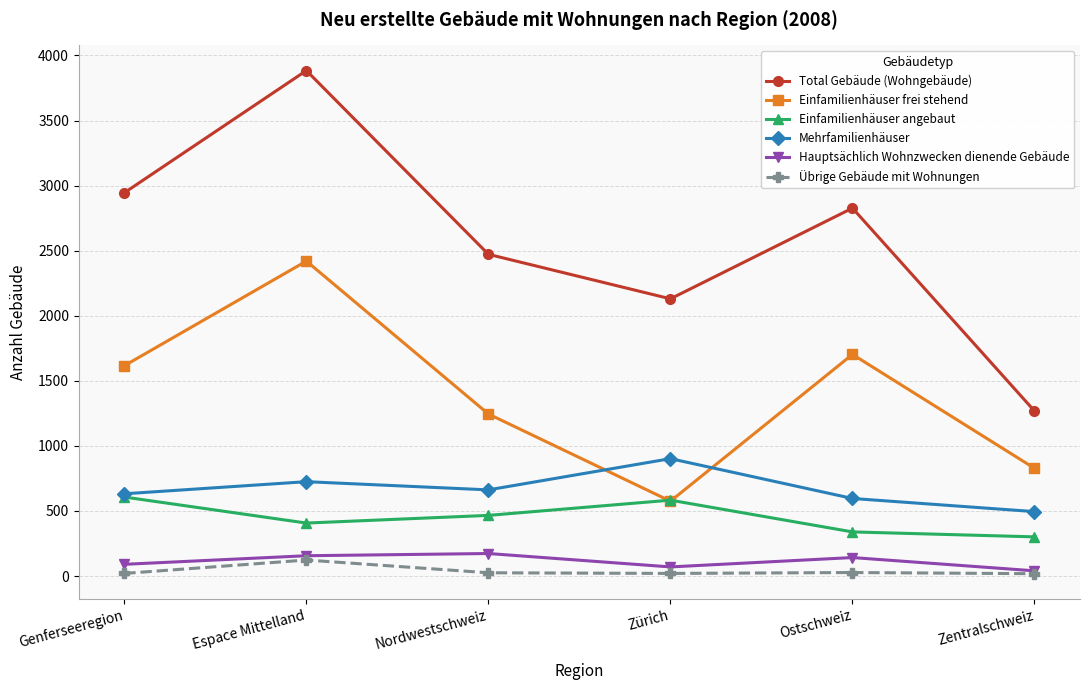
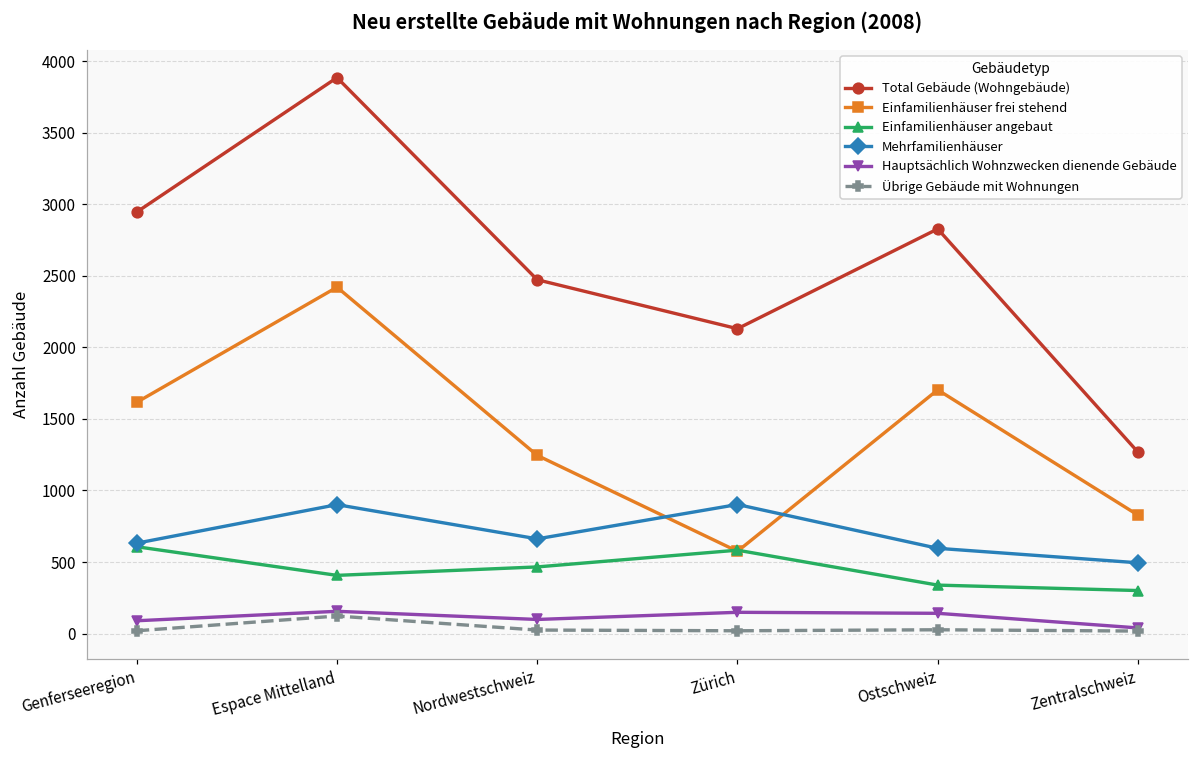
  {
    "Total Gebäude (Wohngebäude)": {
      "Genferseeregion": 2950,
      "Espace Mittelland": 3880,
      "Nordwestschweiz": 2470,
      "Zürich": 2130,
      "Ostschweiz": 2830,
      "Zentralschweiz": 1270
    },
    "Einfamilienhäuser frei stehend": {
      "Genferseeregion": 1620,
      "Espace Mittelland": 2420,
      "Nordwestschweiz": 1250,
      "Ostschweiz": 1700,
      "Zentralschweiz": 830
    },
    "Einfamilienhäuser angebaut": {
      "Genferseeregion": 610,
      "Espace Mittelland": 410,
      "Nordwestschweiz": 470,
      "Ostschweiz": 340,
      "Zentralschweiz": 300
    },
    "Mehrfamilienhäuser": {
      "Genferseeregion": 630,
-     "Espace Mittelland": 730,
+     "Espace Mittelland": 900,
      "Nordwestschweiz": 660,
      "Zürich": 900,
      "Ostschweiz": 600,
      "Zentralschweiz": 500
    },
    "Hauptsächlich Wohnzwecken dienende Gebäude": {
      "Genferseeregion": 90,
      "Espace Mittelland": 160,
-     "Nordwestschweiz": 170,
-     "Zürich": 70,
+     "Nordwestschweiz": 100,
+     "Zürich": 150,
      "Ostschweiz": 140,
      "Zentralschweiz": 40
    },
    "Übrige Gebäude mit Wohnungen": {
      "Genferseeregion": 20,
      "Espace Mittelland": 120,
      "Nordwestschweiz": 30,
      "Zürich": 20,
      "Ostschweiz": 30,
      "Zentralschweiz": 20
    }
  }
